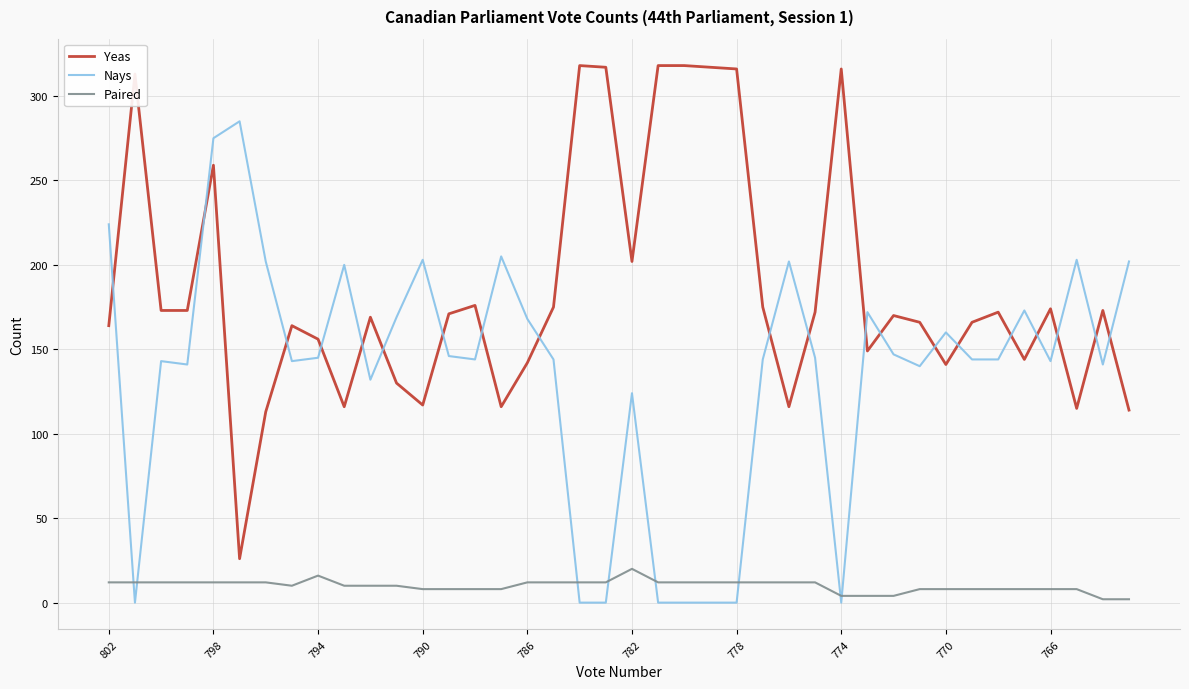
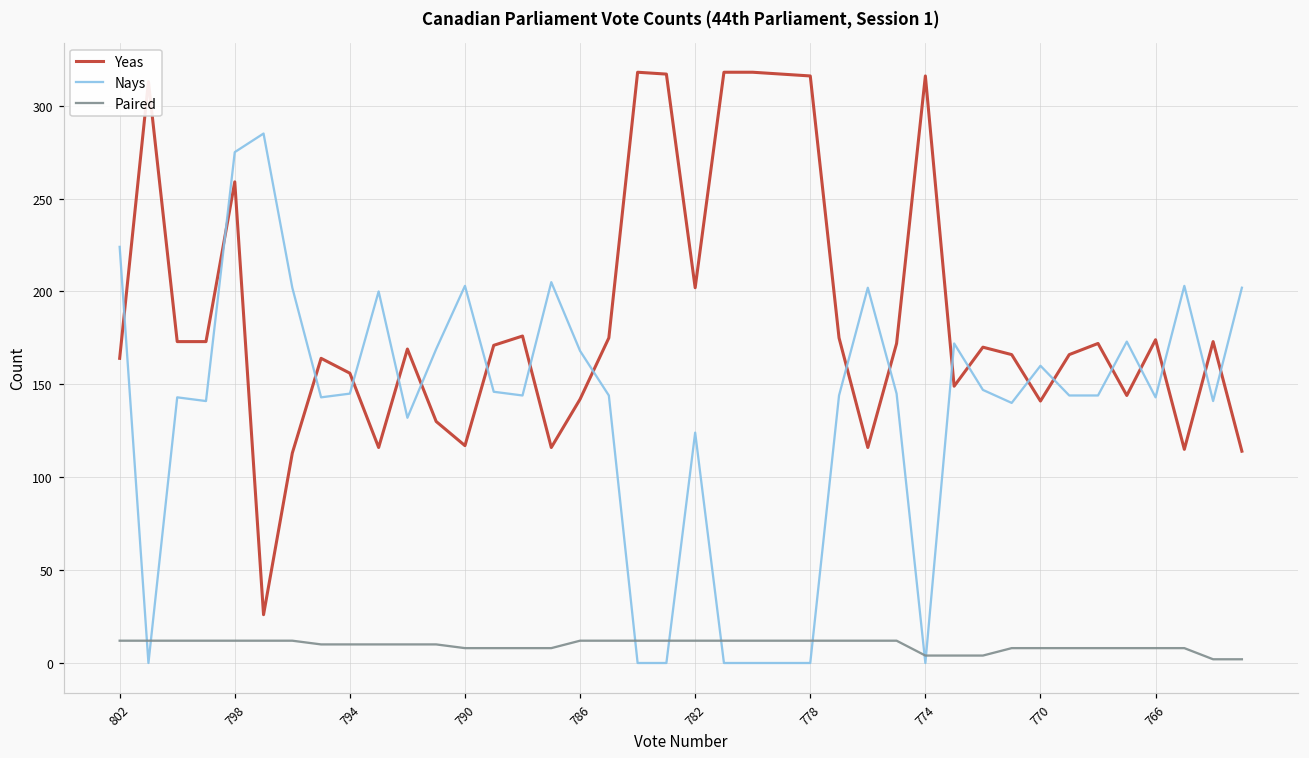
  {
    "Yeas": {
      "802": 164,
      "798": 259,
      "794": 156,
      "790": 117,
      "786": 142,
      "782": 202,
      "778": 316,
      "774": 316,
      "770": 141,
      "766": 174
    },
    "Nays": {
      "802": 224,
      "798": 275,
      "794": 145,
      "790": 203,
      "786": 168,
      "782": 124,
      "778": 0,
      "774": 0,
      "770": 160,
      "766": 143
    },
    "Paired": {
      "802": 12,
      "798": 12,
-     "794": 16,
+     "794": 10,
      "790": 8,
      "786": 12,
-     "782": 20,
+     "782": 12,
      "778": 12,
      "774": 4,
      "770": 8,
      "766": 8
    }
  }
